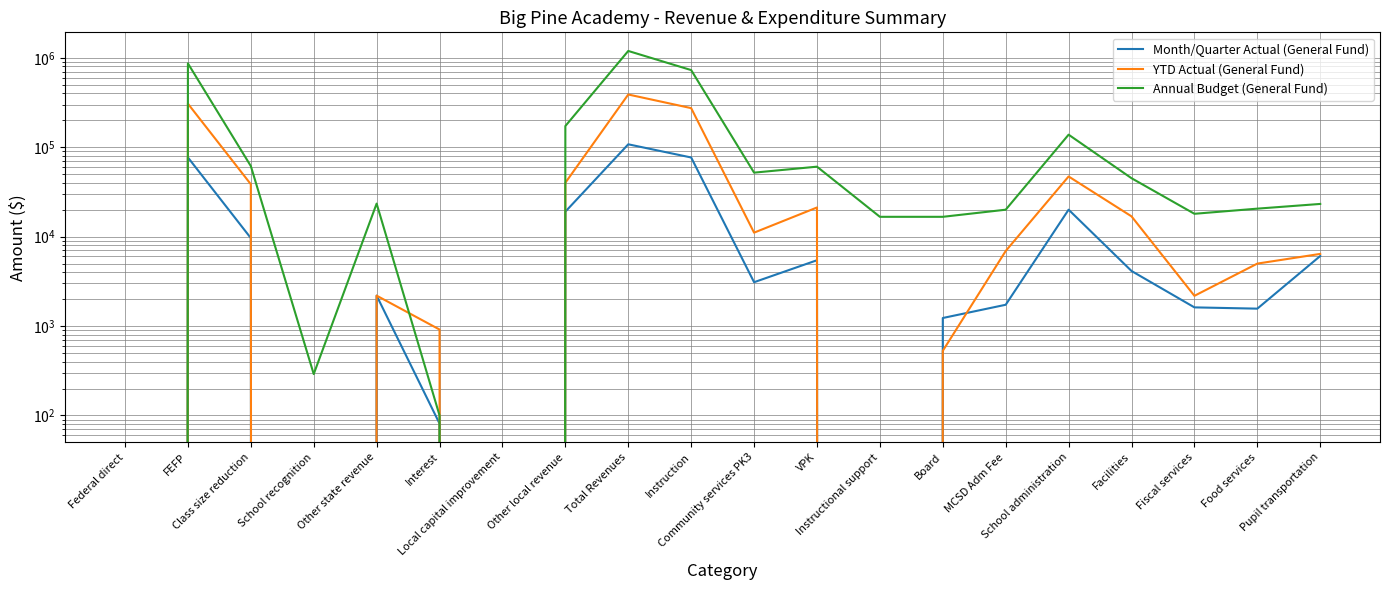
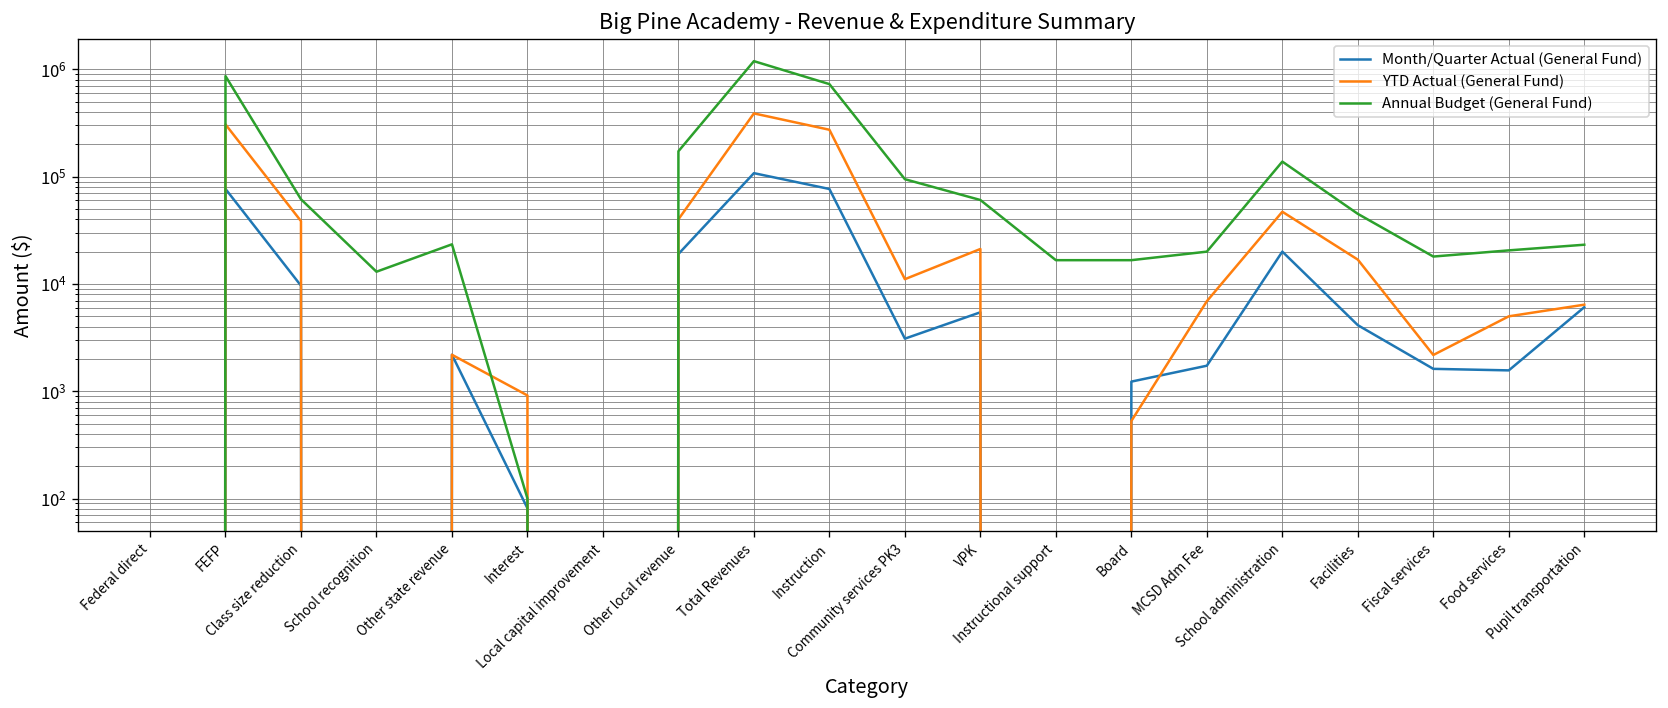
  {
    "Month/Quarter Actual (General Fund)": {
      "FEFP": 80000,
      "Class size reduction": 10000,
      "Interest": 80,
      "Other local revenue": 19000,
      "Total Revenues": 110000,
      "Instruction": 80000,
      "Community services PK3": 3100,
      "VPK": 5000,
      "Board": 1200,
      "MCSD Adm Fee": 1700,
      "School administration": 20000,
      "Facilities": 4000,
      "Fiscal services": 1600,
      "Food services": 1600
    },
    "YTD Actual (General Fund)": {
      "FEFP": 310000,
      "Class size reduction": 39000,
      "Interest": 900,
      "Other local revenue": 40000,
      "Total Revenues": 400000,
      "Instruction": 270000,
      "Community services PK3": 11000,
      "VPK": 21000,
      "Board": 500,
      "MCSD Adm Fee": 7000,
      "School administration": 50000,
      "Facilities": 17000,
      "Fiscal services": 2200,
      "Food services": 5000
    },
    "Annual Budget (General Fund)": {
      "FEFP": 900000,
      "Class size reduction": 60000,
-     "School recognition": 290,
+     "School recognition": 13000,
      "Other state revenue": 23000,
      "Interest": 100,
      "Other local revenue": 170000,
      "Total Revenues": 1200000,
      "Instruction": 700000,
-     "Community services PK3": 50000,
+     "Community services PK3": 90000,
      "VPK": 60000,
      "Instructional support": 17000,
      "Board": 17000,
      "MCSD Adm Fee": 20000,
      "School administration": 140000,
      "Facilities": 50000,
      "Fiscal services": 18000,
      "Food services": 21000,
      "Pupil transportation": 23000
    }
  }
